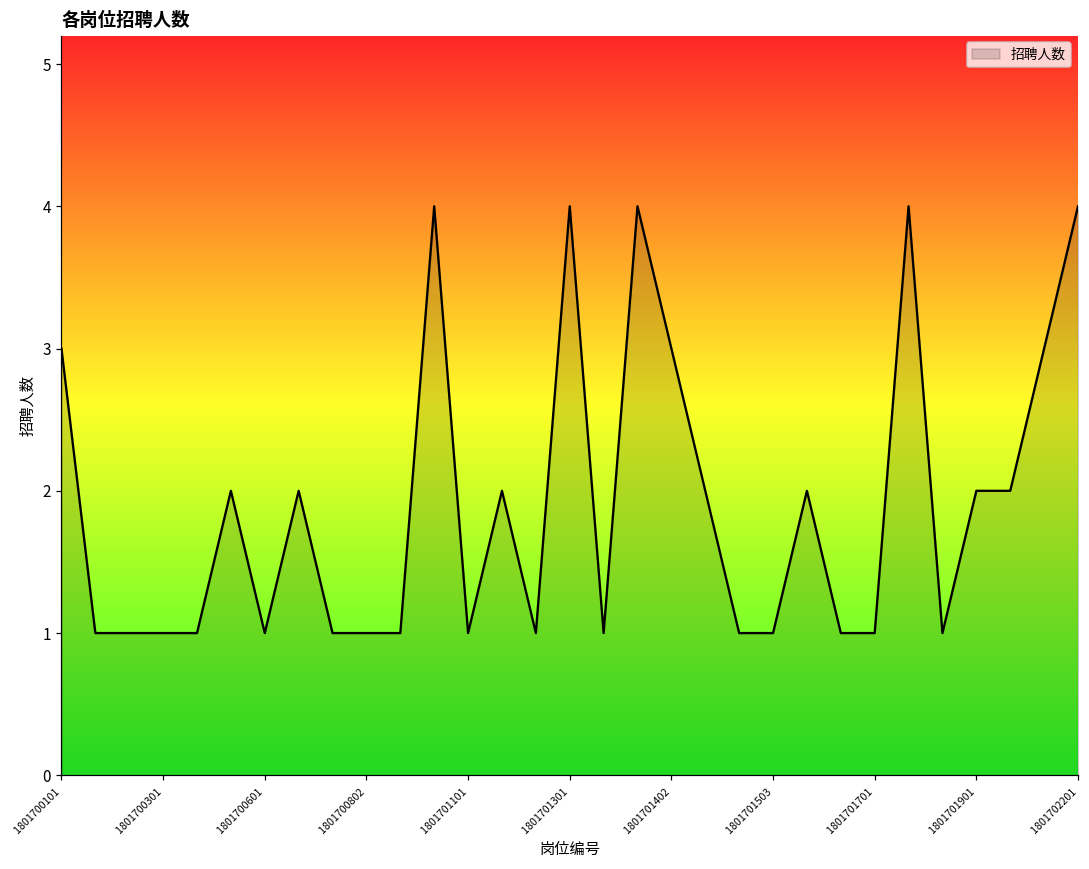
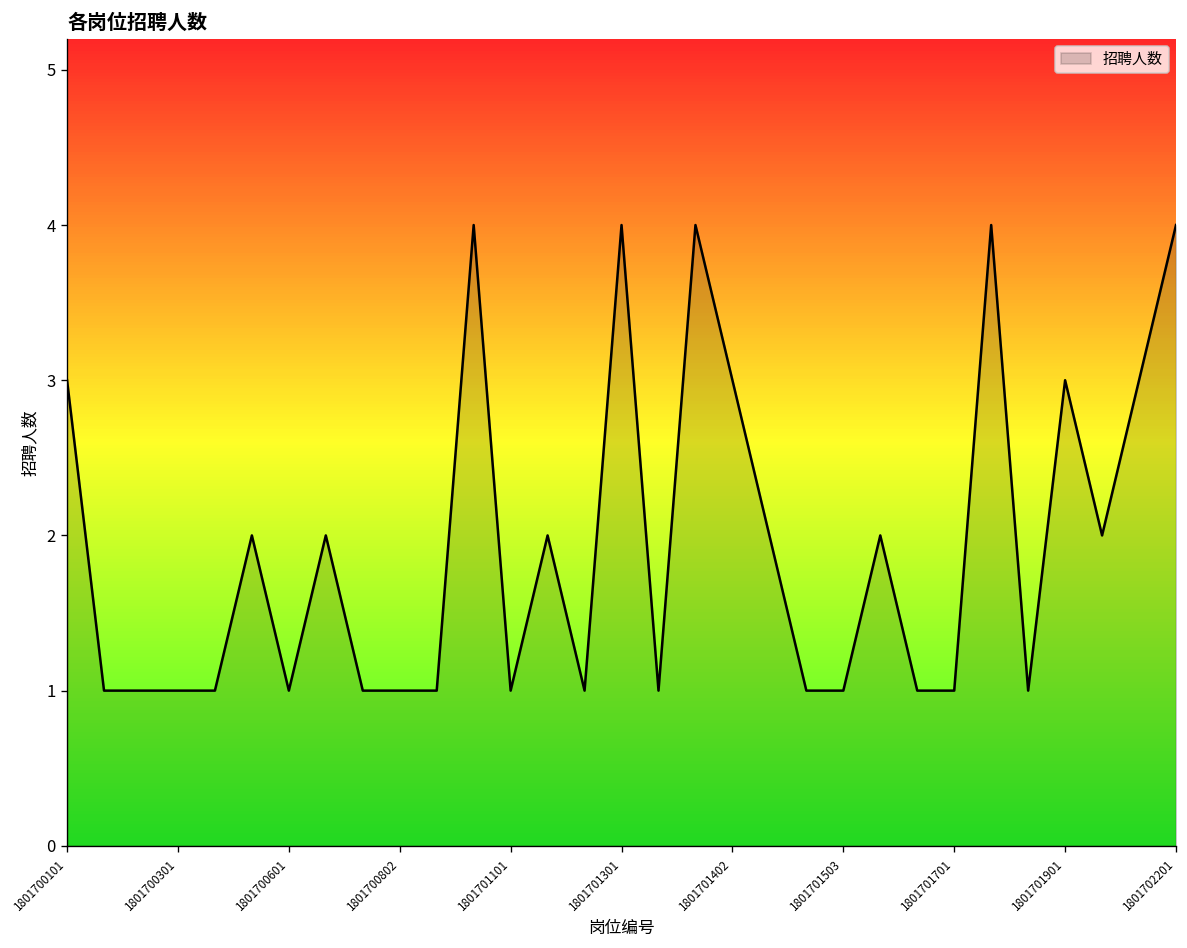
  {
    "1801700101": 3,
    "1801700301": 1,
    "1801700601": 1,
    "1801700802": 1,
    "1801701101": 1,
    "1801701301": 4,
    "1801701402": 3,
    "1801701503": 1,
    "1801701701": 1,
-   "1801701901": 2,
+   "1801701901": 3,
    "1801702201": 4
  }
